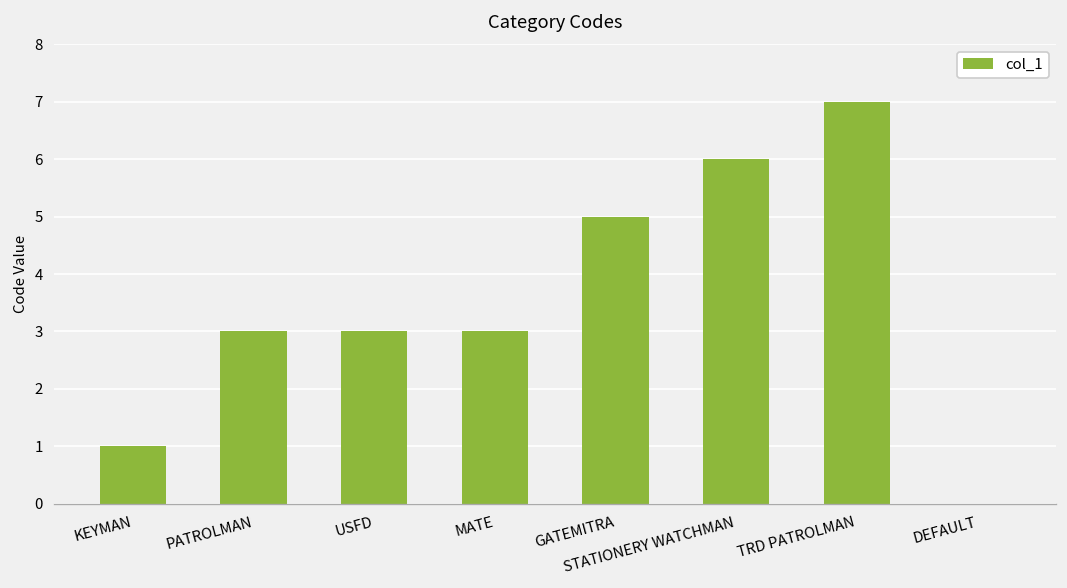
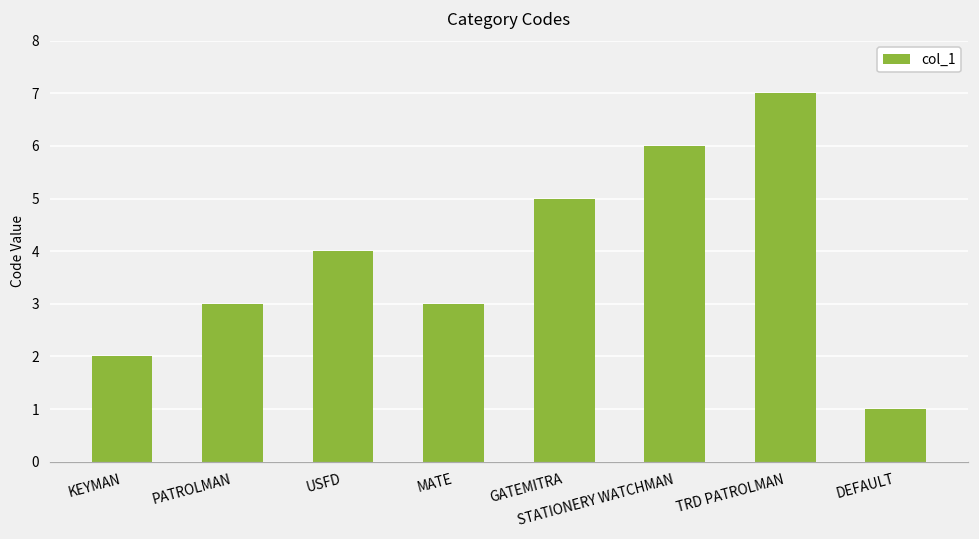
  {
-   "KEYMAN": 1,
+   "KEYMAN": 2,
    "PATROLMAN": 3,
-   "USFD": 3,
+   "USFD": 4,
    "MATE": 3,
    "GATEMITRA": 5,
    "STATIONERY WATCHMAN": 6,
    "TRD PATROLMAN": 7,
-   "DEFAULT": 0
+   "DEFAULT": 1
  }
